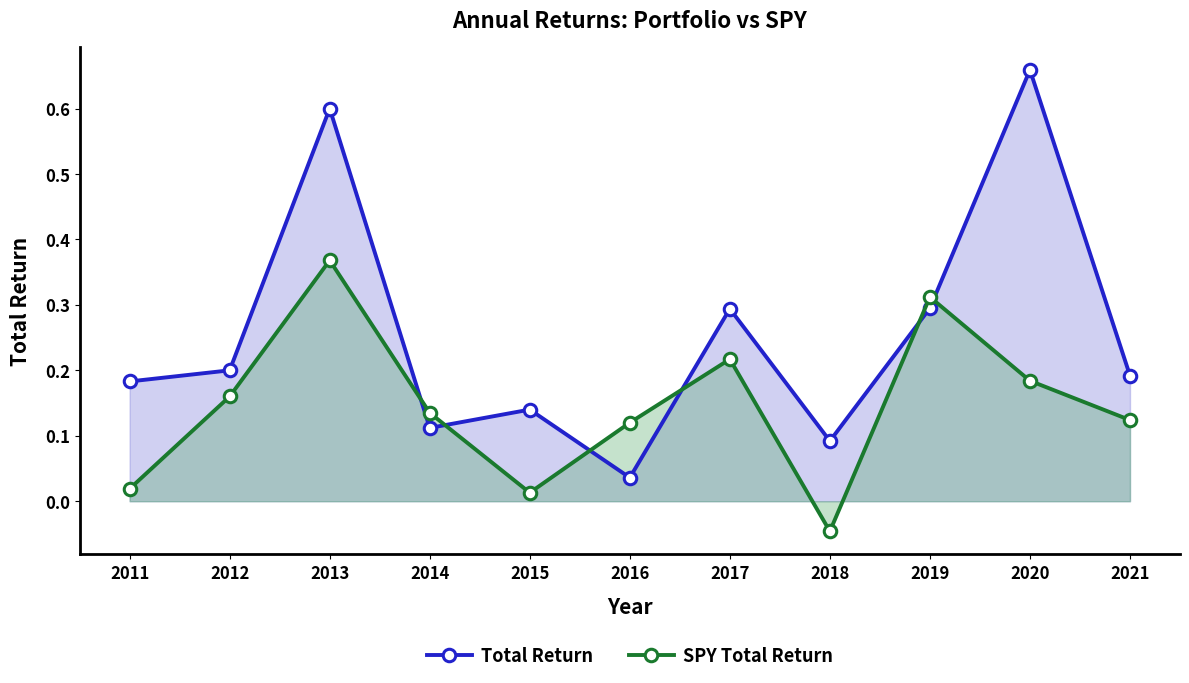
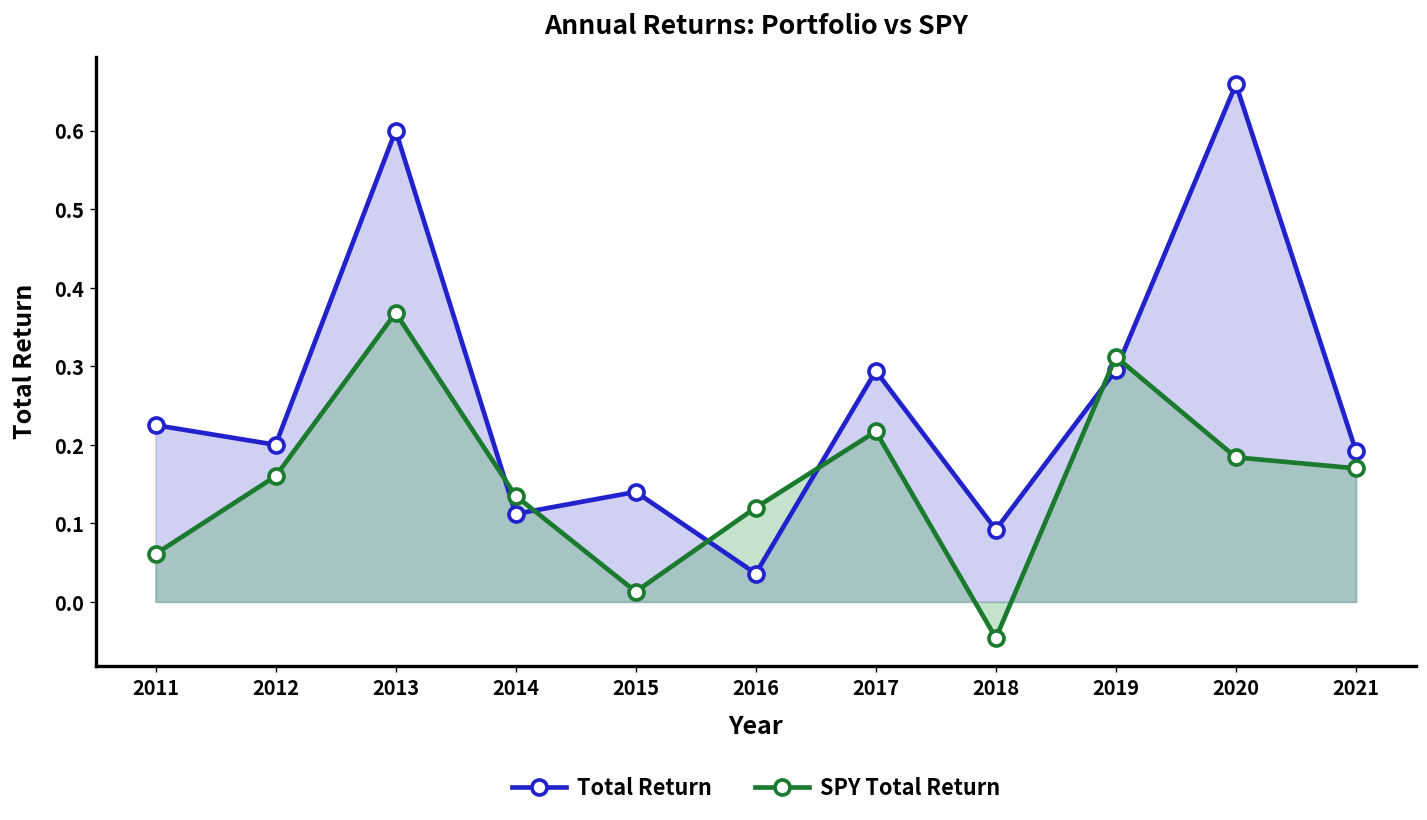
  {
    "Total Return": {
-     "2011": 0.18,
+     "2011": 0.23,
      "2012": 0.20,
      "2013": 0.60,
      "2014": 0.11,
      "2015": 0.14,
      "2016": 0.04,
      "2017": 0.29,
      "2018": 0.09,
      "2019": 0.30,
      "2020": 0.66,
      "2021": 0.19
    },
    "SPY Total Return": {
-     "2011": 0.02,
+     "2011": 0.06,
      "2018": -0.05,
-     "2021": 0.12
+     "2021": 0.17
    }
  }
